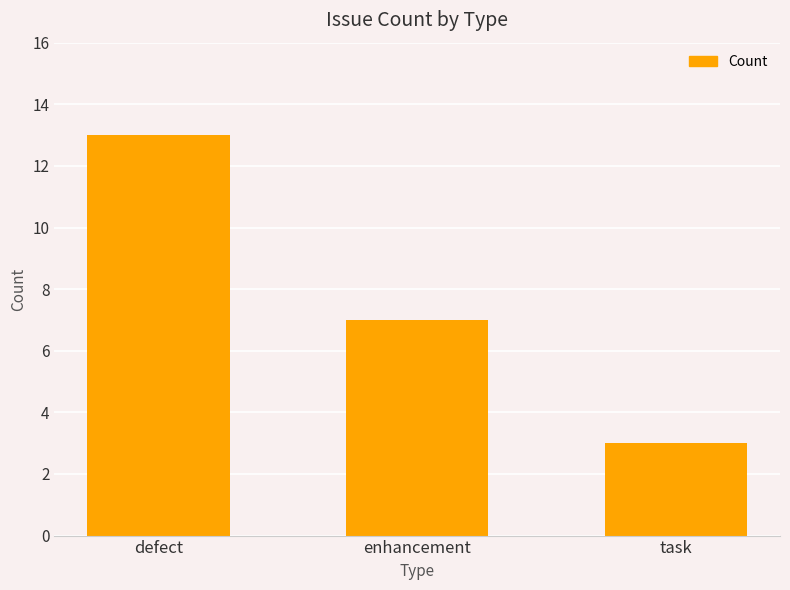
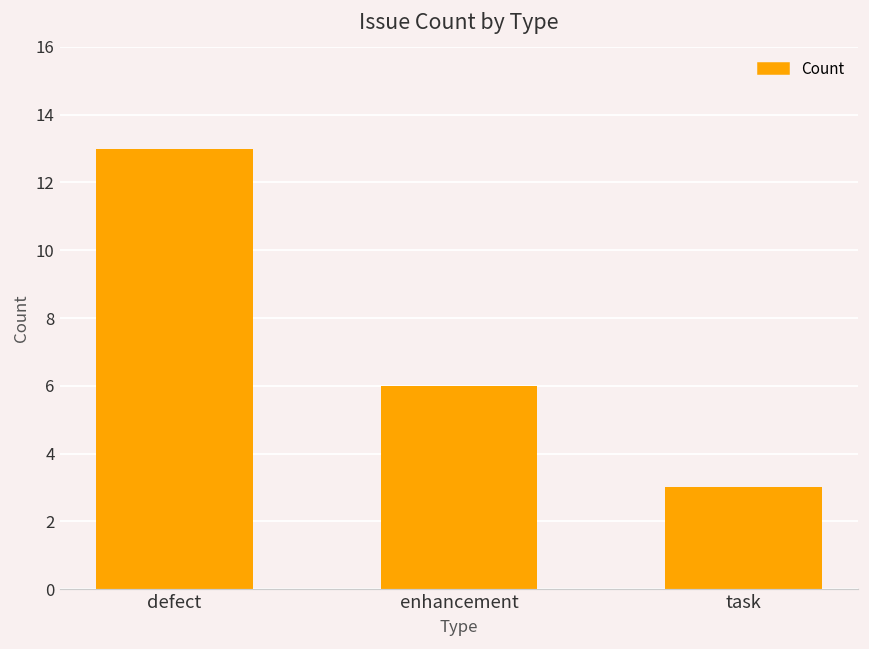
  {
    "defect": 13,
-   "enhancement": 7,
+   "enhancement": 6,
    "task": 3
  }
